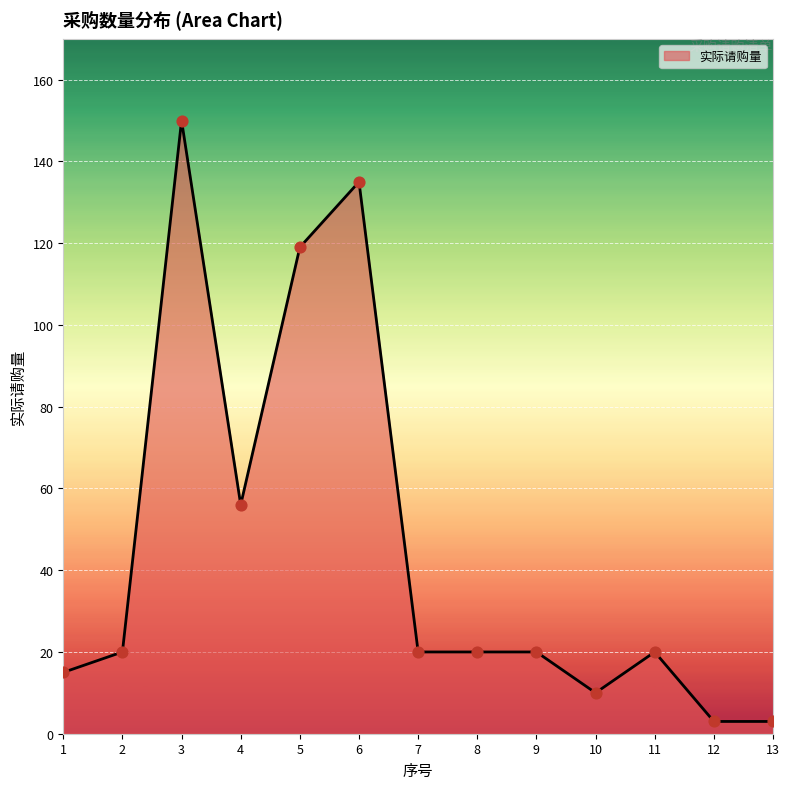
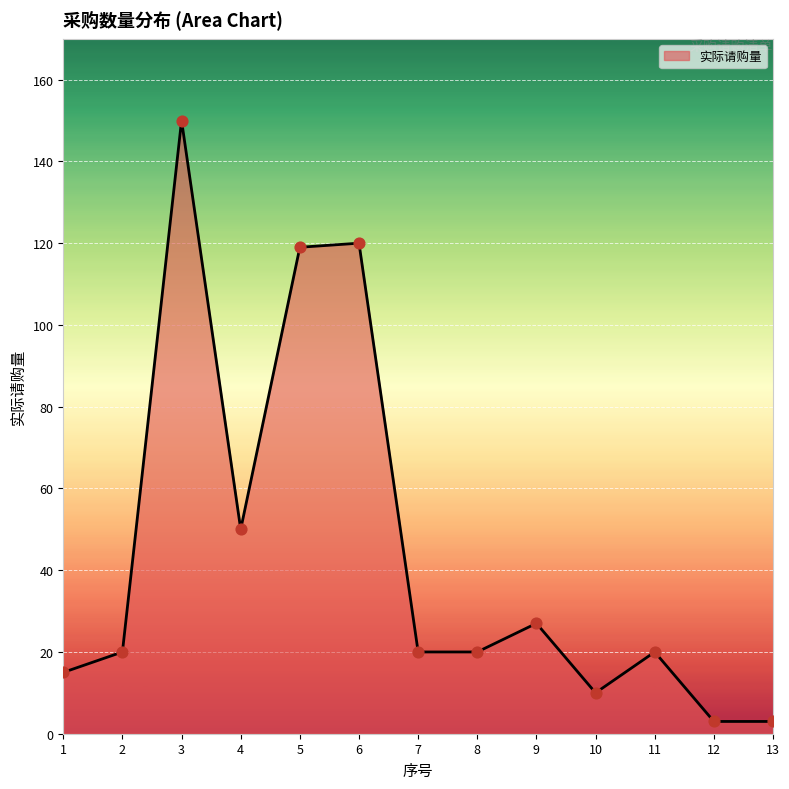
  {
    "1": 15,
    "2": 20,
    "3": 150,
-   "4": 56,
+   "4": 50,
    "5": 119,
-   "6": 135,
+   "6": 120,
    "7": 20,
    "8": 20,
-   "9": 20,
+   "9": 27,
    "10": 10,
    "11": 20,
    "12": 3,
    "13": 3
  }
